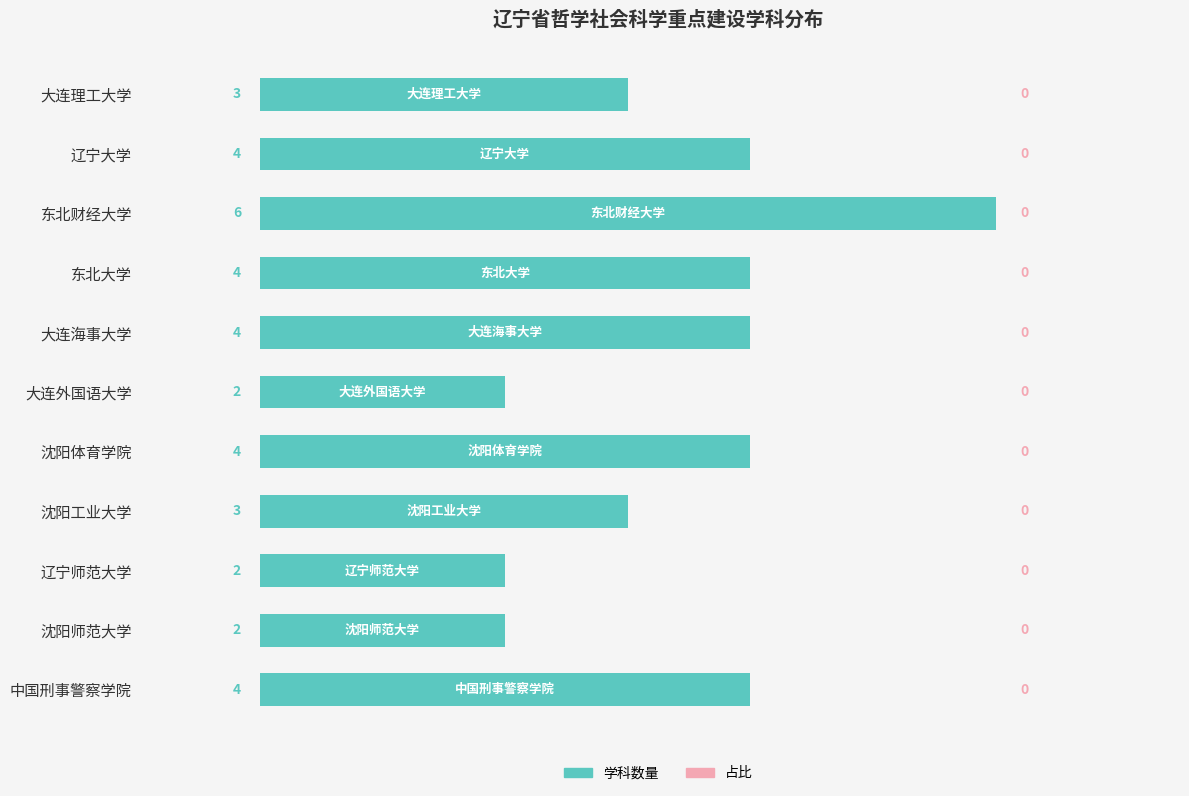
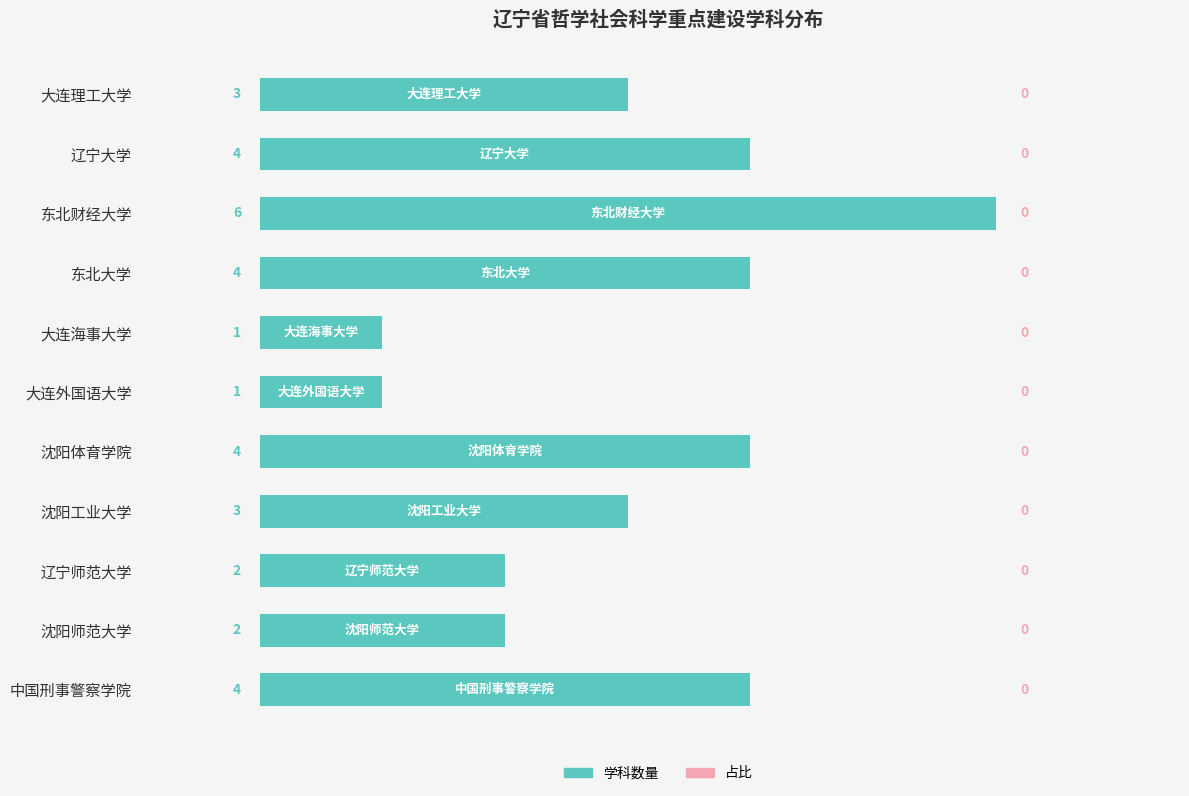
  {
    "学科数量": {
-     "大连海事大学": 4,
-     "大连外国语大学": 2
+     "大连海事大学": 1,
+     "大连外国语大学": 1
    }
  }
